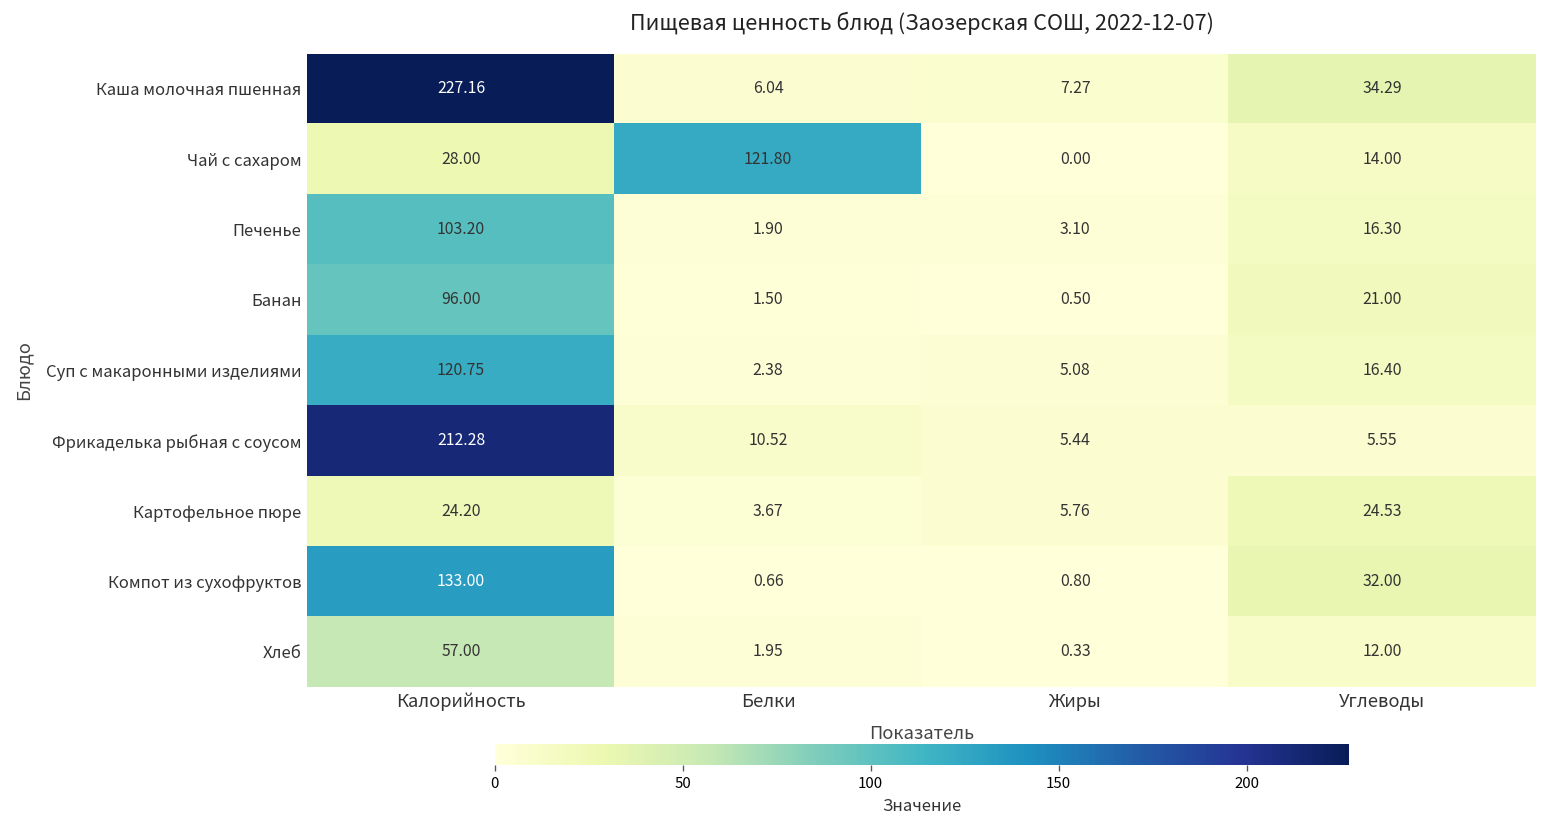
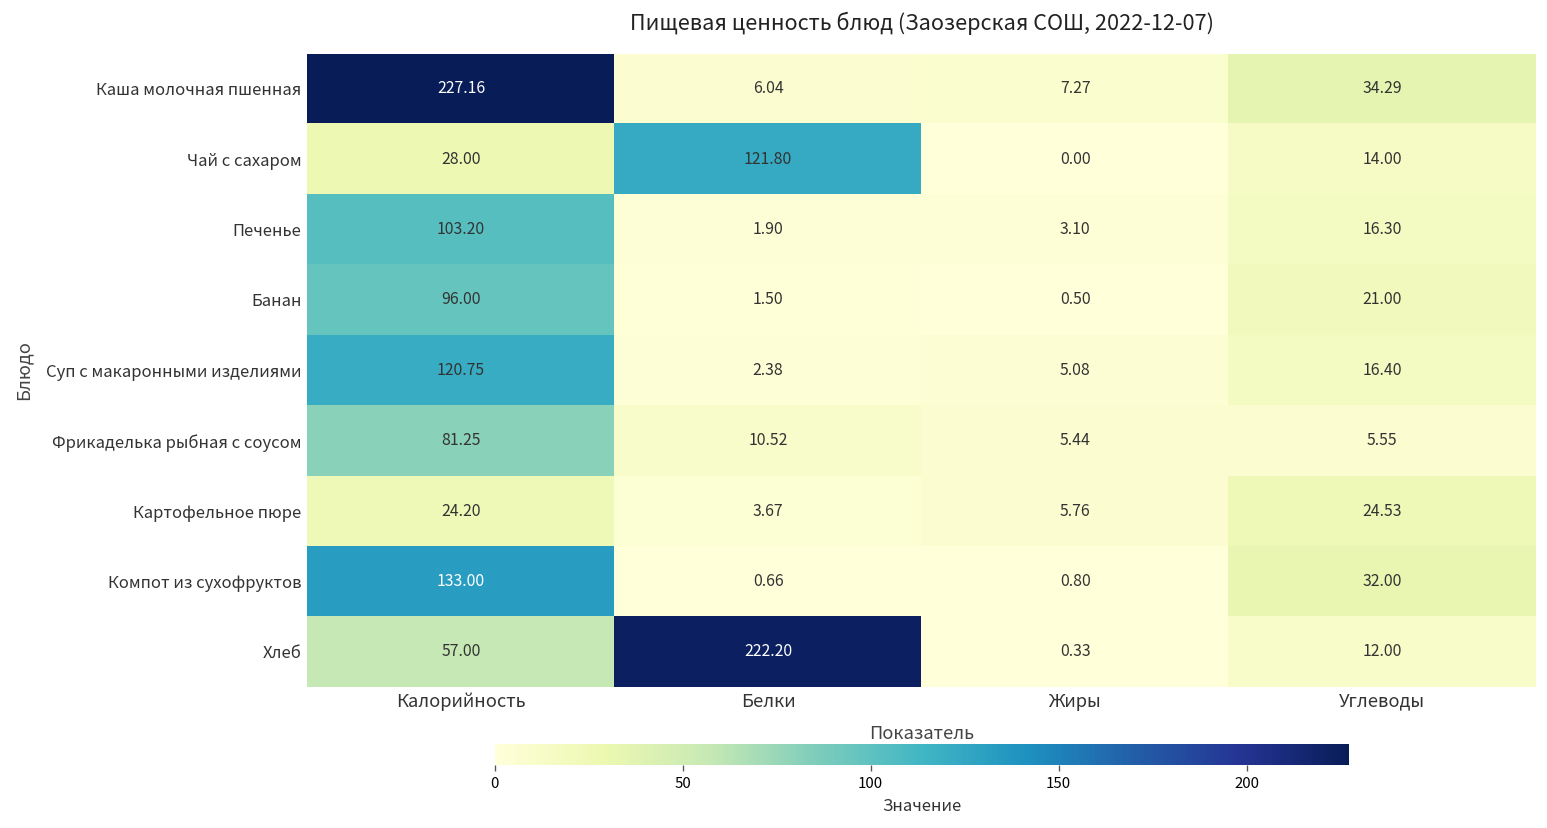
  {
    "Каша молочная пшенная": {
      "Калорийность": 227.16,
      "Белки": 6.04,
      "Жиры": 7.27,
      "Углеводы": 34.29
    },
    "Чай с сахаром": {
      "Калорийность": 28.00,
      "Белки": 121.80,
      "Жиры": 0.00,
      "Углеводы": 14.00
    },
    "Печенье": {
      "Калорийность": 103.20,
      "Белки": 1.90,
      "Жиры": 3.10,
      "Углеводы": 16.30
    },
    "Банан": {
      "Калорийность": 96.00,
      "Белки": 1.50,
      "Жиры": 0.50,
      "Углеводы": 21.00
    },
    "Суп с макаронными изделиями": {
      "Калорийность": 120.75,
      "Белки": 2.38,
      "Жиры": 5.08,
      "Углеводы": 16.40
    },
    "Фрикаделька рыбная с соусом": {
-     "Калорийность": 212.28,
+     "Калорийность": 81.25,
      "Белки": 10.52,
      "Жиры": 5.44,
      "Углеводы": 5.55
    },
    "Картофельное пюре": {
      "Калорийность": 24.20,
      "Белки": 3.67,
      "Жиры": 5.76,
      "Углеводы": 24.53
    },
    "Компот из сухофруктов": {
      "Калорийность": 133.00,
      "Белки": 0.66,
      "Жиры": 0.80,
      "Углеводы": 32.00
    },
    "Хлеб": {
      "Калорийность": 57.00,
-     "Белки": 1.95,
+     "Белки": 222.20,
      "Жиры": 0.33,
      "Углеводы": 12.00
    }
  }
